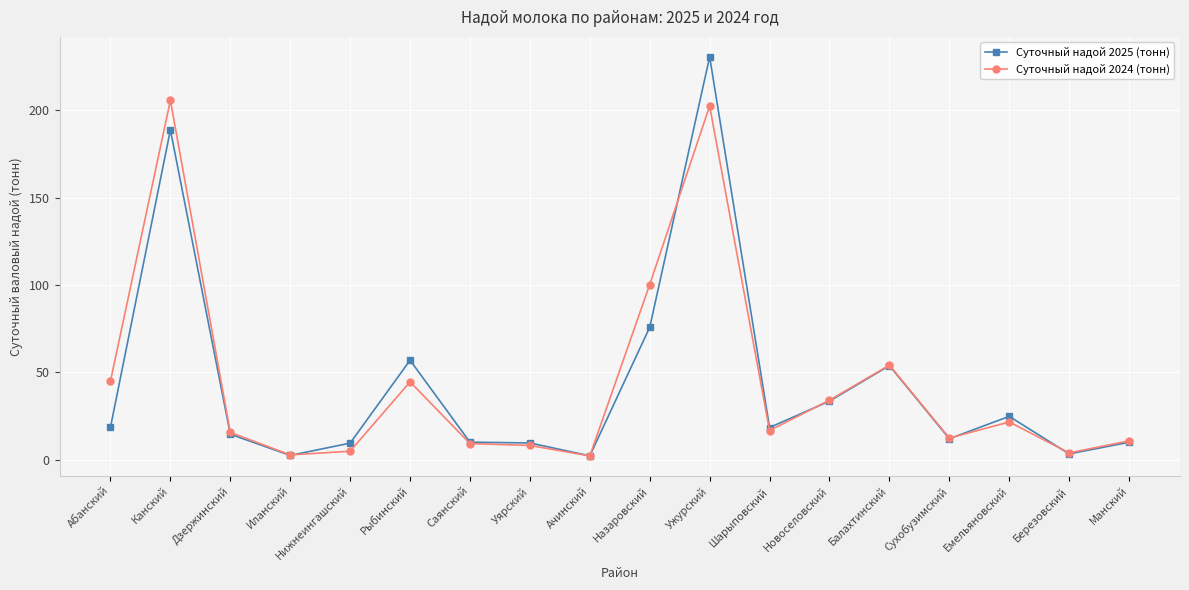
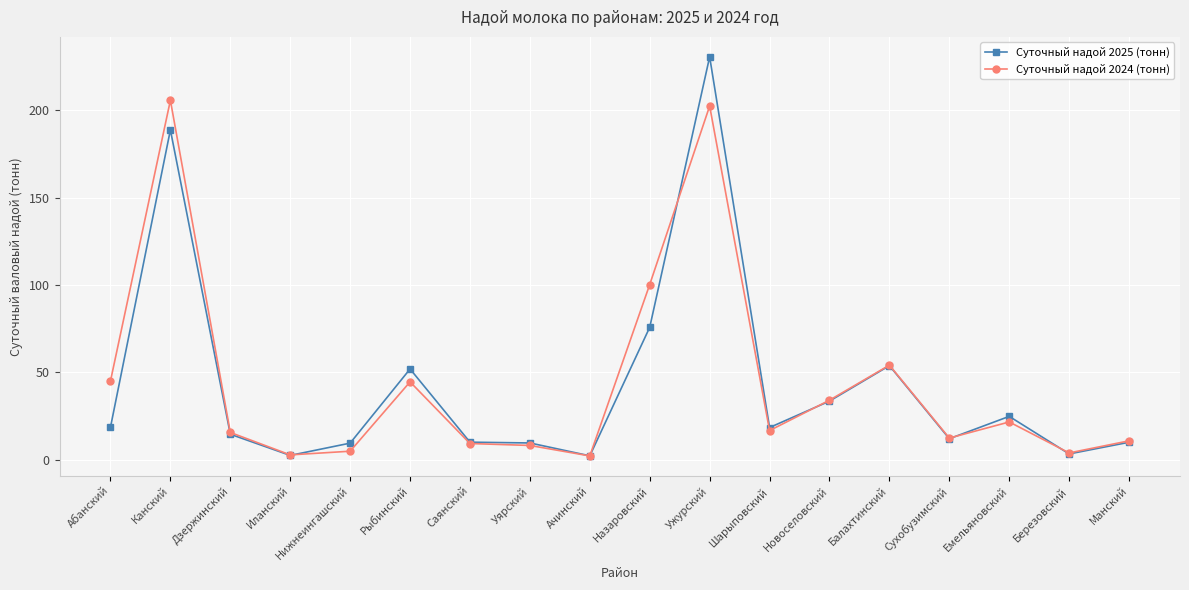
  {
    "Суточный надой 2025 (тонн)": {
      "Абанский": 19,
      "Канский": 189,
      "Нижнеингашский": 9,
-     "Рыбинский": 57,
+     "Рыбинский": 52,
      "Назаровский": 76,
      "Ужурский": 231,
      "Шарыповский": 18,
      "Емельяновский": 25
    },
    "Суточный надой 2024 (тонн)": {
      "Абанский": 45,
      "Канский": 206,
      "Нижнеингашский": 5,
      "Рыбинский": 45,
      "Назаровский": 100,
      "Ужурский": 203,
      "Шарыповский": 17,
      "Емельяновский": 22
    }
  }
